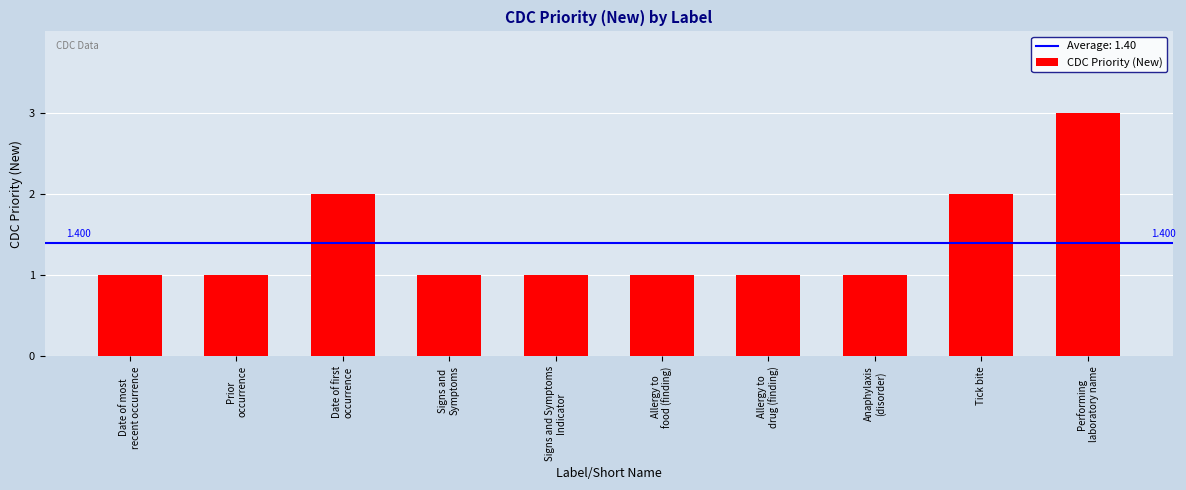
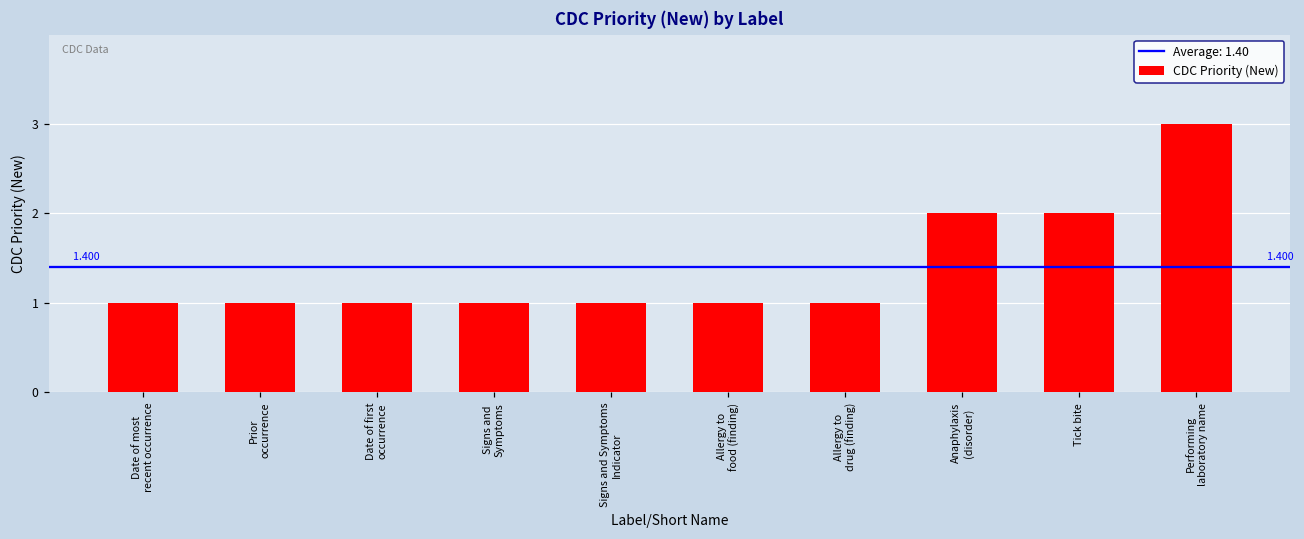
  {
    "Date of most recent occurrence": 1,
    "Prior occurrence": 1,
-   "Date of first occurrence": 2,
+   "Date of first occurrence": 1,
    "Signs and Symptoms": 1,
    "Signs and Symptoms Indicator": 1,
    "Allergy to food (finding)": 1,
    "Allergy to drug (finding)": 1,
-   "Anaphylaxis (disorder)": 1,
+   "Anaphylaxis (disorder)": 2,
    "Tick bite": 2,
    "Performing laboratory name": 3
  }
